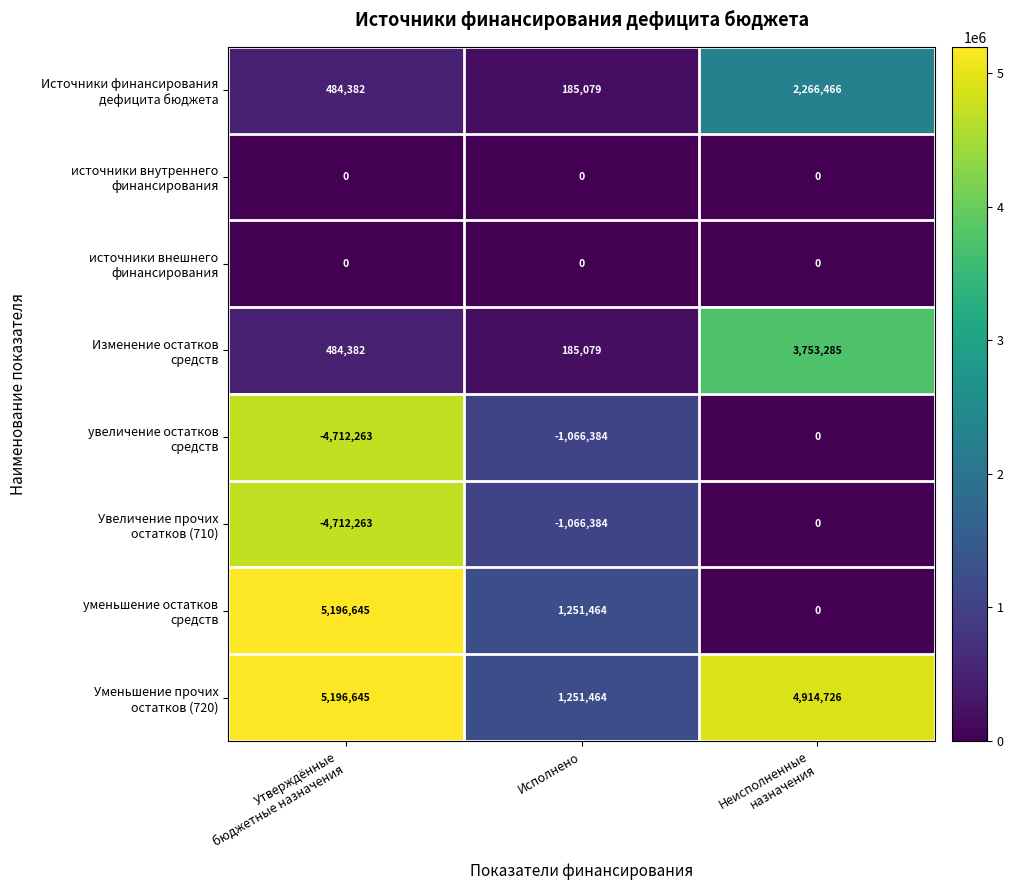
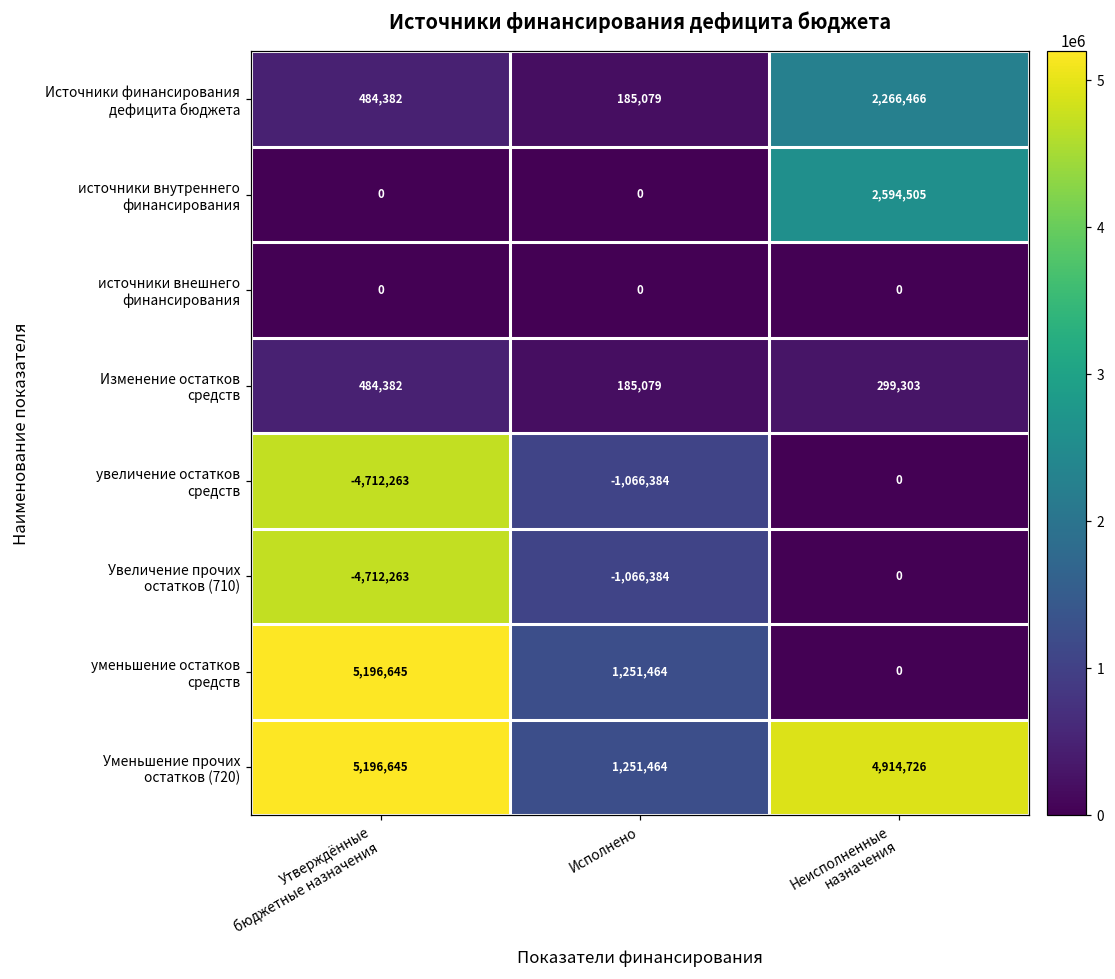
  {
    "Источники финансирования дефицита бюджета": {
      "Утверждённые бюджетные назначения": "484,382",
      "Исполнено": "185,079",
      "Неисполненные назначения": "2,266,466"
    },
    "источники внутреннего финансирования": {
      "Утверждённые бюджетные назначения": "0",
      "Исполнено": "0",
-     "Неисполненные назначения": "0"
+     "Неисполненные назначения": "2,594,505"
    },
    "источники внешнего финансирования": {
      "Утверждённые бюджетные назначения": "0",
      "Исполнено": "0",
      "Неисполненные назначения": "0"
    },
    "Изменение остатков средств": {
      "Утверждённые бюджетные назначения": "484,382",
      "Исполнено": "185,079",
-     "Неисполненные назначения": "3,753,285"
+     "Неисполненные назначения": "299,303"
    },
    "увеличение остатков средств": {
      "Утверждённые бюджетные назначения": "-4,712,263",
      "Исполнено": "-1,066,384",
      "Неисполненные назначения": "0"
    },
    "Увеличение прочих остатков (710)": {
      "Утверждённые бюджетные назначения": "-4,712,263",
      "Исполнено": "-1,066,384",
      "Неисполненные назначения": "0"
    },
    "уменьшение остатков средств": {
      "Утверждённые бюджетные назначения": "5,196,645",
      "Исполнено": "1,251,464",
      "Неисполненные назначения": "0"
    },
    "Уменьшение прочих остатков (720)": {
      "Утверждённые бюджетные назначения": "5,196,645",
      "Исполнено": "1,251,464",
      "Неисполненные назначения": "4,914,726"
    }
  }
